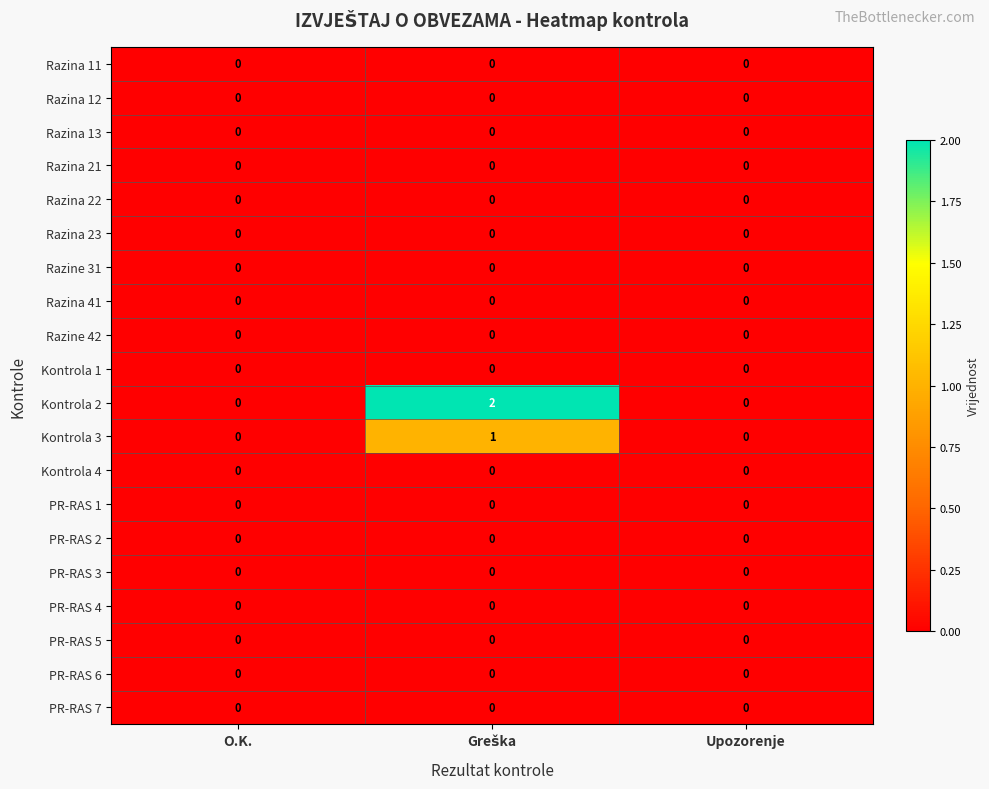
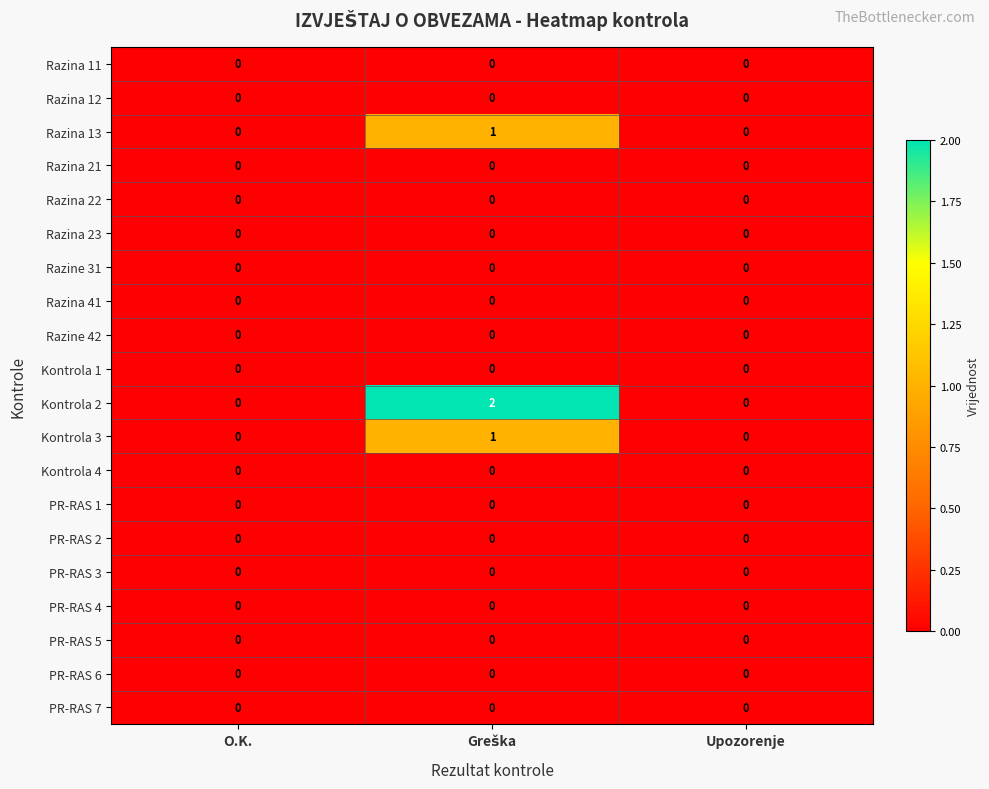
  {
    "Razina 11": {
      "O.K.": 0,
      "Greška": 0,
      "Upozorenje": 0
    },
    "Razina 12": {
      "O.K.": 0,
      "Greška": 0,
      "Upozorenje": 0
    },
    "Razina 13": {
      "O.K.": 0,
-     "Greška": 0,
+     "Greška": 1,
      "Upozorenje": 0
    },
    "Razina 21": {
      "O.K.": 0,
      "Greška": 0,
      "Upozorenje": 0
    },
    "Razina 22": {
      "O.K.": 0,
      "Greška": 0,
      "Upozorenje": 0
    },
    "Razina 23": {
      "O.K.": 0,
      "Greška": 0,
      "Upozorenje": 0
    },
    "Razine 31": {
      "O.K.": 0,
      "Greška": 0,
      "Upozorenje": 0
    },
    "Razina 41": {
      "O.K.": 0,
      "Greška": 0,
      "Upozorenje": 0
    },
    "Razine 42": {
      "O.K.": 0,
      "Greška": 0,
      "Upozorenje": 0
    },
    "Kontrola 1": {
      "O.K.": 0,
      "Greška": 0,
      "Upozorenje": 0
    },
    "Kontrola 2": {
      "O.K.": 0,
      "Greška": 2,
      "Upozorenje": 0
    },
    "Kontrola 3": {
      "O.K.": 0,
      "Greška": 1,
      "Upozorenje": 0
    },
    "Kontrola 4": {
      "O.K.": 0,
      "Greška": 0,
      "Upozorenje": 0
    },
    "PR-RAS 1": {
      "O.K.": 0,
      "Greška": 0,
      "Upozorenje": 0
    },
    "PR-RAS 2": {
      "O.K.": 0,
      "Greška": 0,
      "Upozorenje": 0
    },
    "PR-RAS 3": {
      "O.K.": 0,
      "Greška": 0,
      "Upozorenje": 0
    },
    "PR-RAS 4": {
      "O.K.": 0,
      "Greška": 0,
      "Upozorenje": 0
    },
    "PR-RAS 5": {
      "O.K.": 0,
      "Greška": 0,
      "Upozorenje": 0
    },
    "PR-RAS 6": {
      "O.K.": 0,
      "Greška": 0,
      "Upozorenje": 0
    },
    "PR-RAS 7": {
      "O.K.": 0,
      "Greška": 0,
      "Upozorenje": 0
    }
  }
